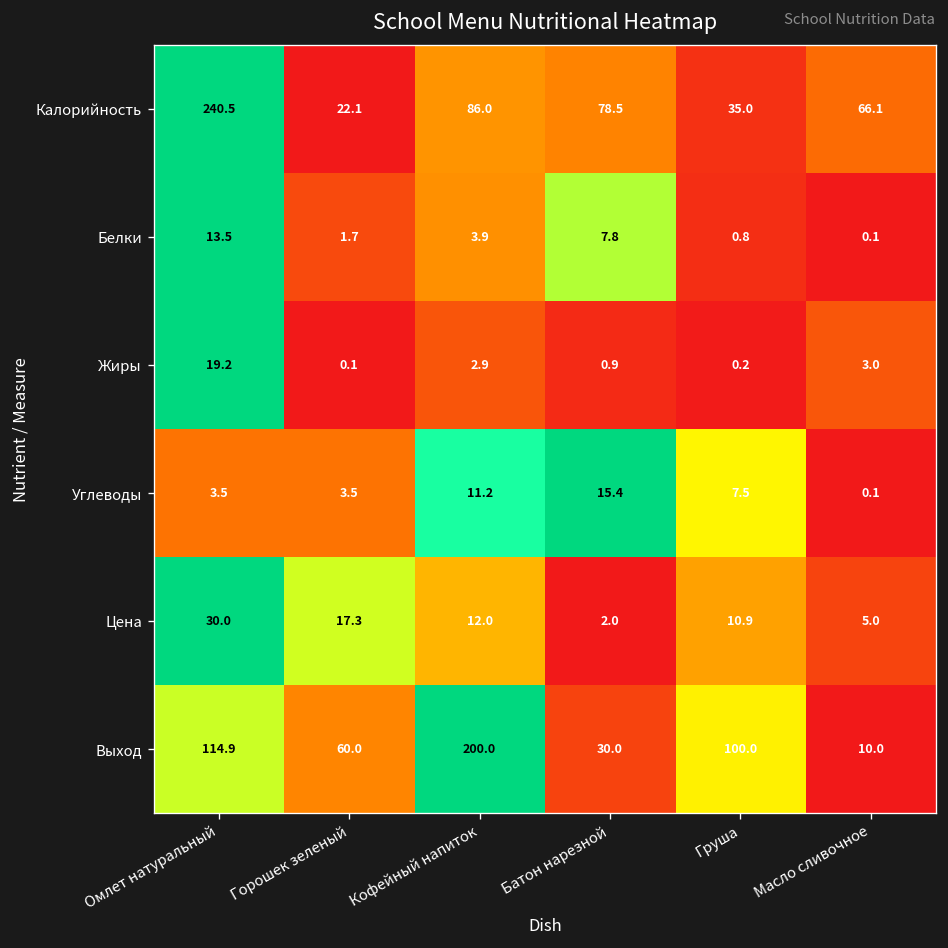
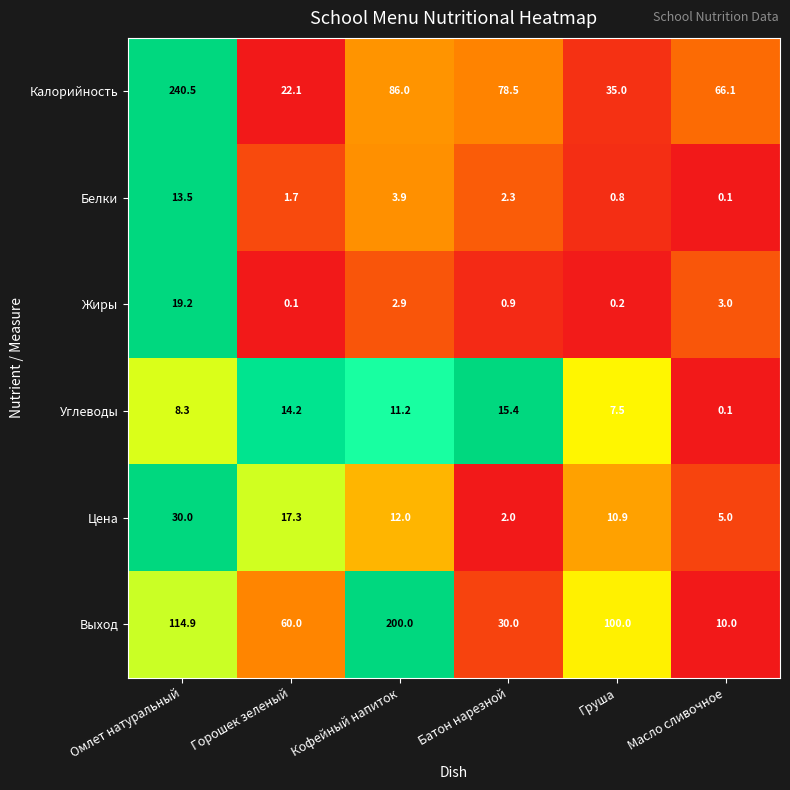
  {
    "Калорийность": {
      "Омлет натуральный": 240.5,
      "Горошек зеленый": 22.1,
      "Кофейный напиток": 86.0,
      "Батон нарезной": 78.5,
      "Груша": 35.0,
      "Масло сливочное": 66.1
    },
    "Белки": {
      "Омлет натуральный": 13.5,
      "Горошек зеленый": 1.7,
      "Кофейный напиток": 3.9,
-     "Батон нарезной": 7.8,
+     "Батон нарезной": 2.3,
      "Груша": 0.8,
      "Масло сливочное": 0.1
    },
    "Жиры": {
      "Омлет натуральный": 19.2,
      "Горошек зеленый": 0.1,
      "Кофейный напиток": 2.9,
      "Батон нарезной": 0.9,
      "Груша": 0.2,
      "Масло сливочное": 3.0
    },
    "Углеводы": {
-     "Омлет натуральный": 3.5,
-     "Горошек зеленый": 3.5,
+     "Омлет натуральный": 8.3,
+     "Горошек зеленый": 14.2,
      "Кофейный напиток": 11.2,
      "Батон нарезной": 15.4,
      "Груша": 7.5,
      "Масло сливочное": 0.1
    },
    "Цена": {
      "Омлет натуральный": 30.0,
      "Горошек зеленый": 17.3,
      "Кофейный напиток": 12.0,
      "Батон нарезной": 2.0,
      "Груша": 10.9,
      "Масло сливочное": 5.0
    },
    "Выход": {
      "Омлет натуральный": 114.9,
      "Горошек зеленый": 60.0,
      "Кофейный напиток": 200.0,
      "Батон нарезной": 30.0,
      "Груша": 100.0,
      "Масло сливочное": 10.0
    }
  }
